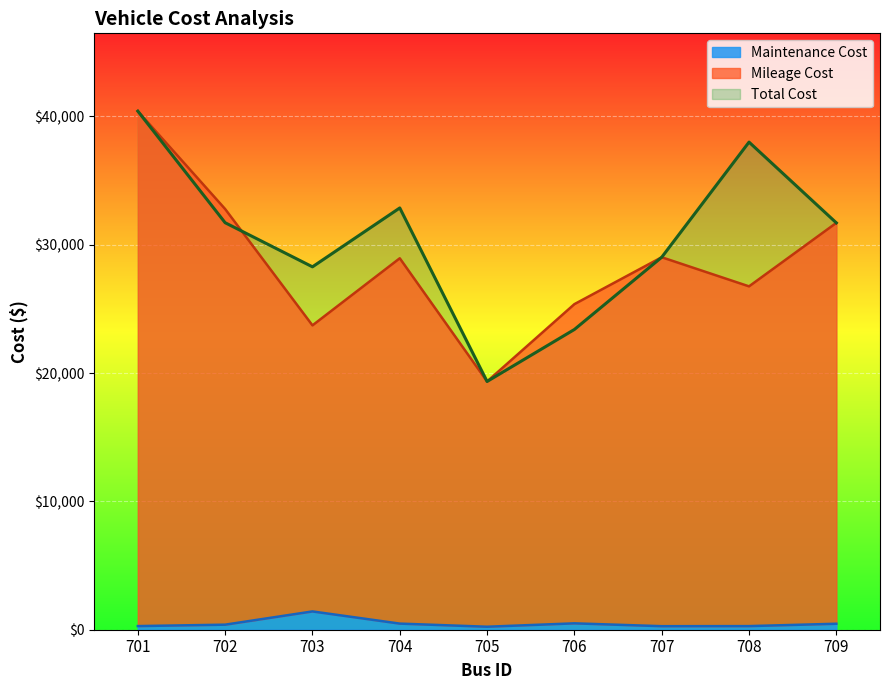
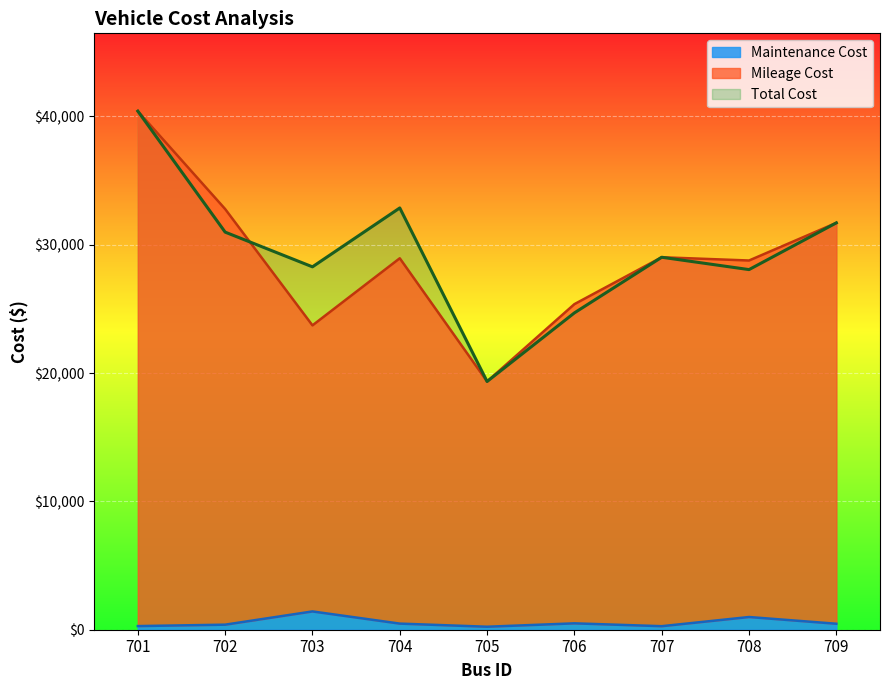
  {
    "Maintenance Cost": {
      "701": "$300",
      "702": "$400",
      "703": "$1,400",
      "704": "$500",
      "705": "$200",
      "706": "$500",
      "707": "$300",
-     "708": "$300",
+     "708": "$1,000",
      "709": "$500"
    },
    "Mileage Cost": {
      "702": "$32,400",
      "703": "$22,300",
      "704": "$28,500",
      "706": "$24,900",
-     "708": "$26,500"
+     "708": "$27,800"
    },
    "Total Cost": {
-     "702": "$31,700",
+     "702": "$31,000",
      "703": "$28,300",
      "704": "$32,900",
-     "706": "$23,400",
-     "708": "$38,000"
+     "706": "$24,700",
+     "708": "$28,100"
    }
  }
